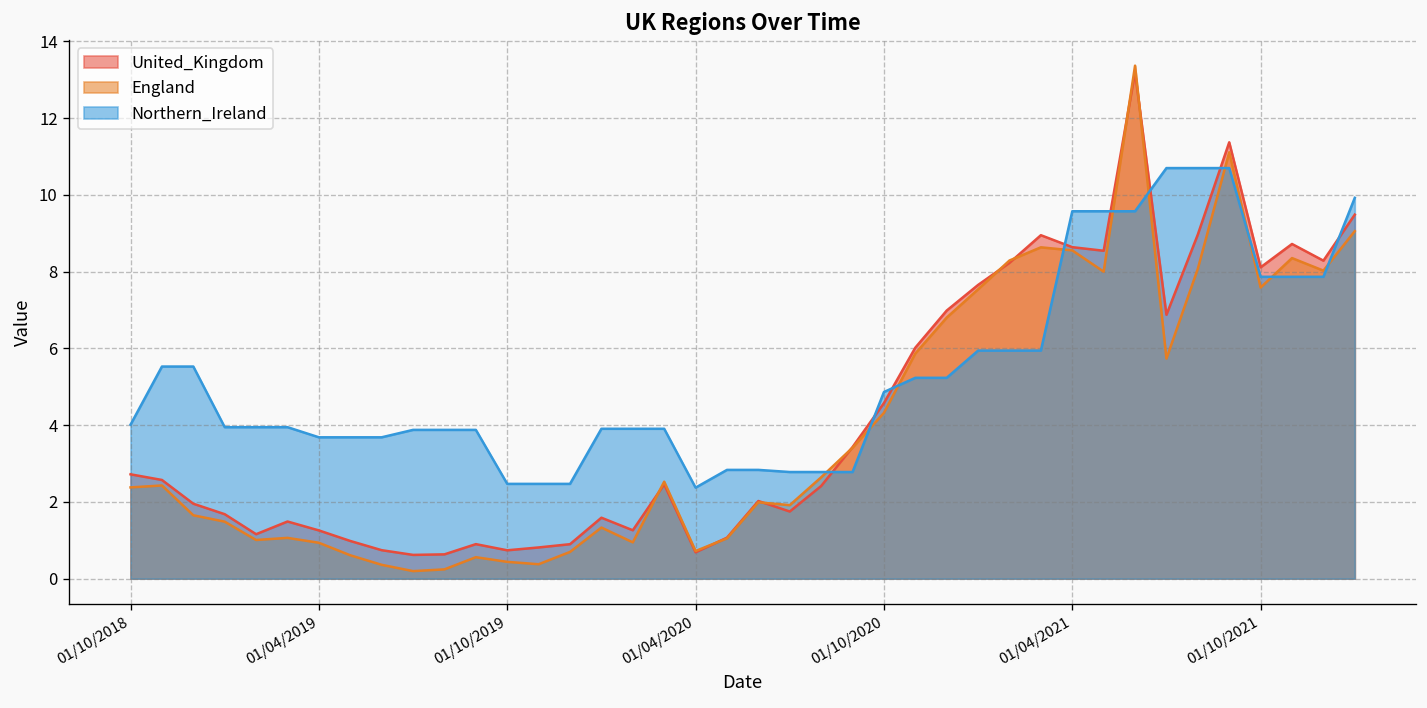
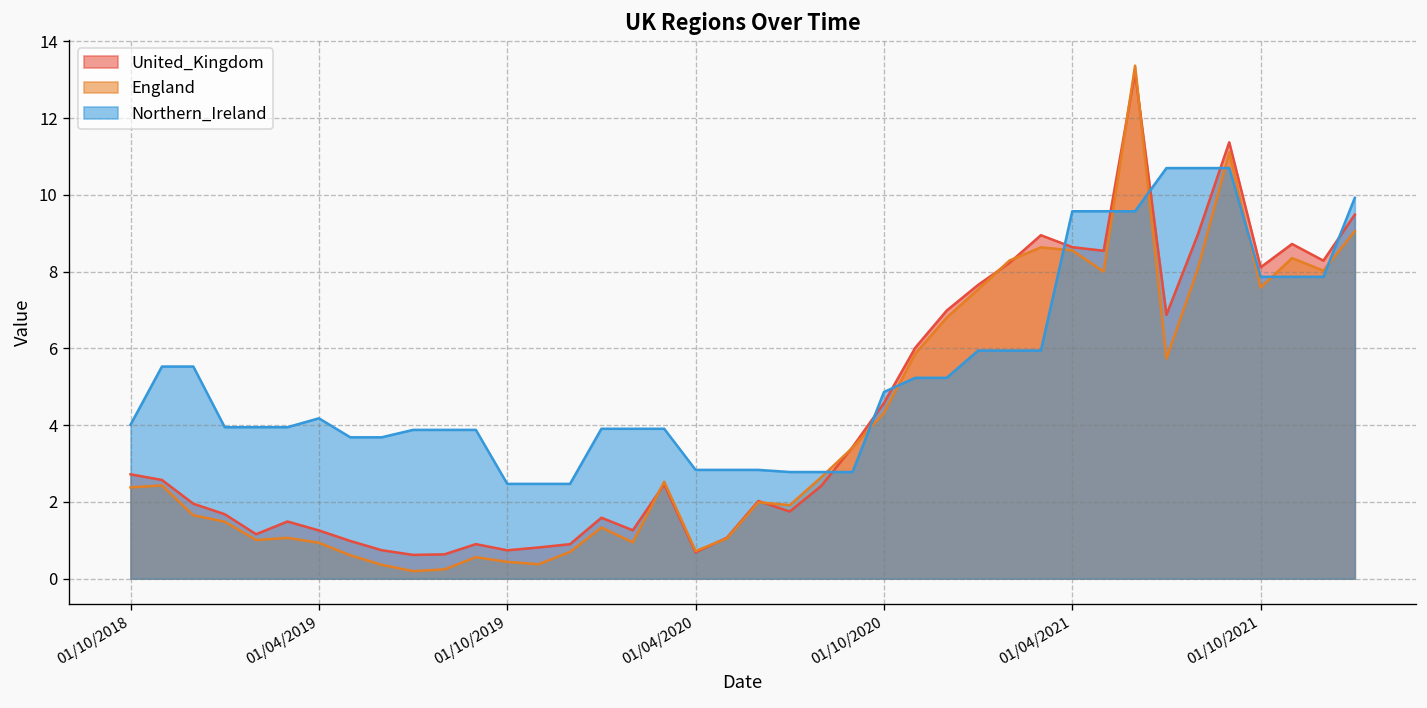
  {
    "Northern_Ireland": {
      "01/10/2018": 4.0,
-     "01/04/2019": 3.7,
+     "01/04/2019": 4.2,
      "01/10/2019": 2.5,
-     "01/04/2020": 2.4,
+     "01/04/2020": 2.8,
      "01/10/2020": 4.9,
      "01/04/2021": 9.6,
      "01/10/2021": 7.9
    }
  }
